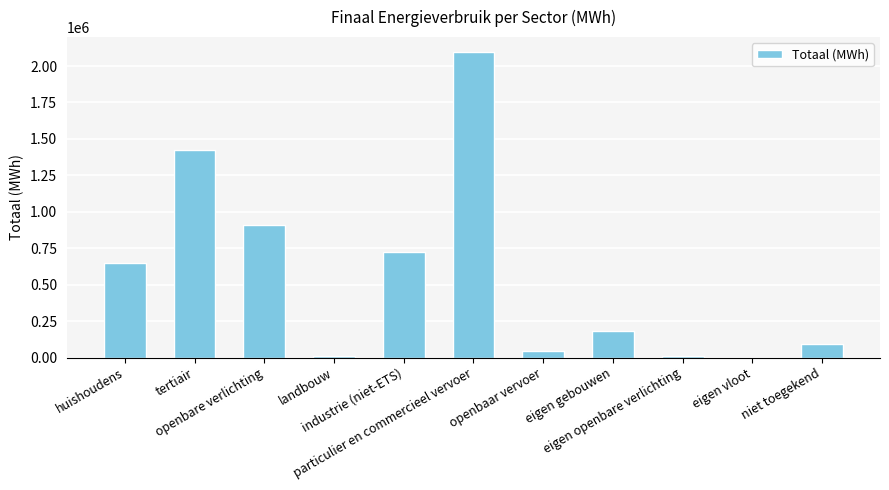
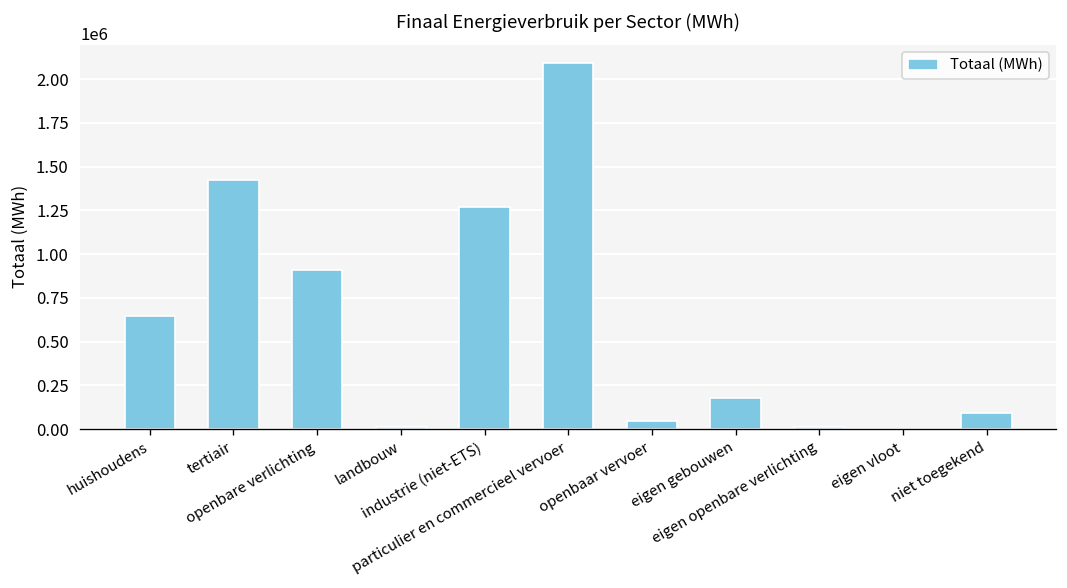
  {
    "huishoudens": 650000,
    "tertiair": 1430000,
    "openbare verlichting": 910000,
-   "industrie (niet-ETS)": 720000,
+   "industrie (niet-ETS)": 1270000,
    "particulier en commercieel vervoer": 2090000,
    "openbaar vervoer": 50000,
    "eigen gebouwen": 180000,
    "eigen vloot": 0,
    "niet toegekend": 90000
  }
